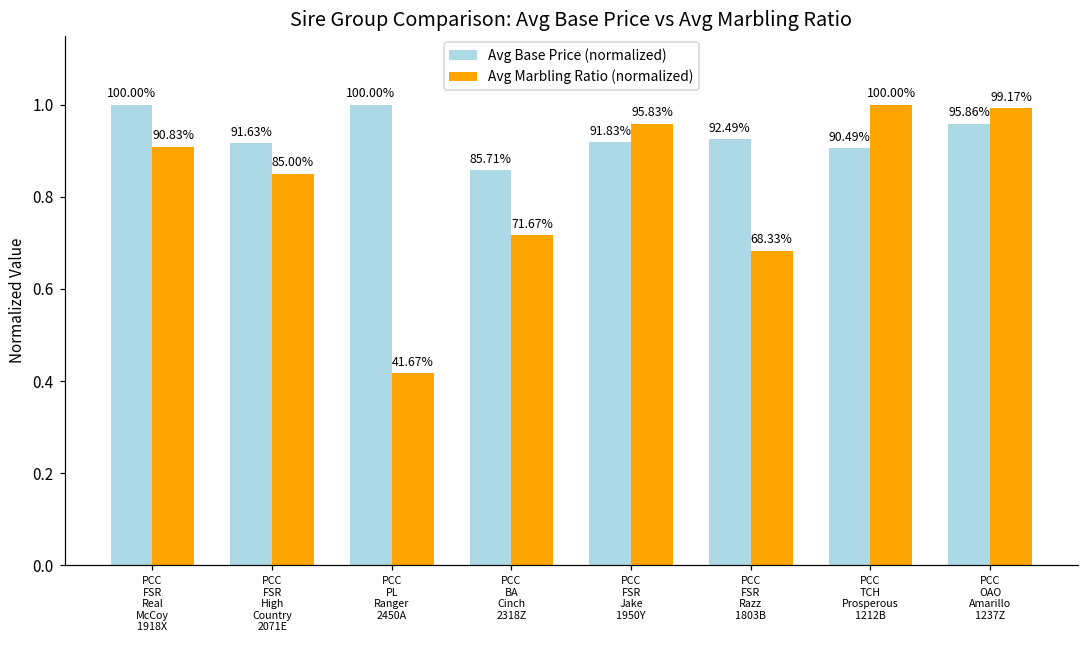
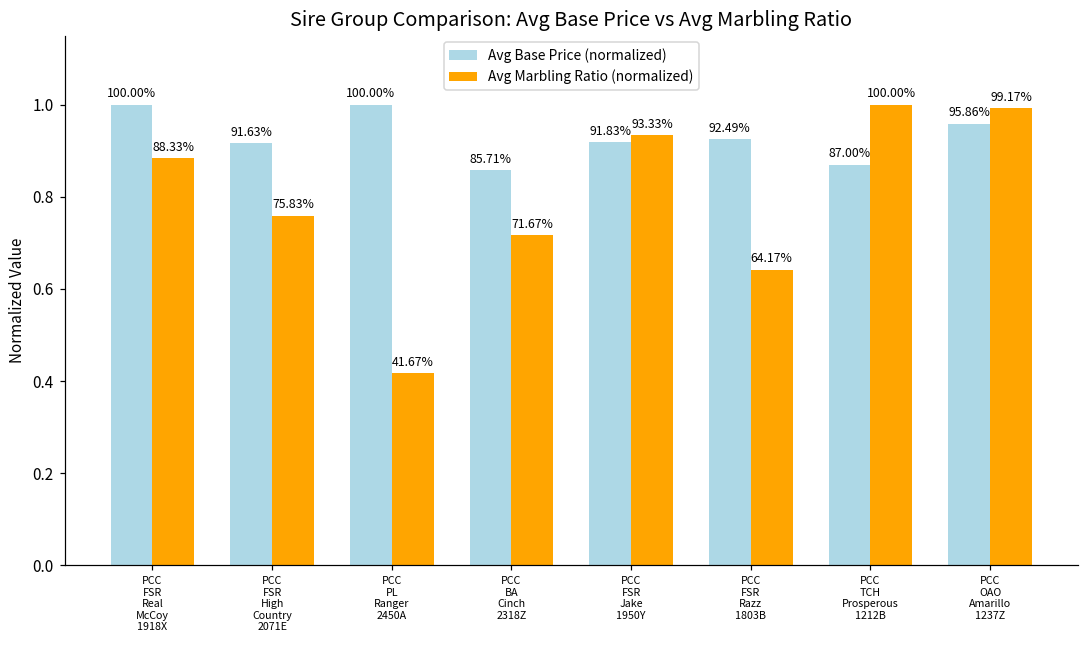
  {
    "Avg Base Price (normalized)": {
      "PCC FSR Real McCoy 1918X": "100.00%",
      "PCC FSR High Country 2071E": "91.63%",
      "PCC PL Ranger 2450A": "100.00%",
      "PCC BA Cinch 2318Z": "85.71%",
      "PCC FSR Jake 1950Y": "91.83%",
      "PCC FSR Razz 1803B": "92.49%",
-     "PCC TCH Prosperous 1212B": "90.49%",
+     "PCC TCH Prosperous 1212B": "87.00%",
      "PCC OAO Amarillo 1237Z": "95.86%"
    },
    "Avg Marbling Ratio (normalized)": {
-     "PCC FSR Real McCoy 1918X": "90.83%",
-     "PCC FSR High Country 2071E": "85.00%",
+     "PCC FSR Real McCoy 1918X": "88.33%",
+     "PCC FSR High Country 2071E": "75.83%",
      "PCC PL Ranger 2450A": "41.67%",
      "PCC BA Cinch 2318Z": "71.67%",
-     "PCC FSR Jake 1950Y": "95.83%",
-     "PCC FSR Razz 1803B": "68.33%",
+     "PCC FSR Jake 1950Y": "93.33%",
+     "PCC FSR Razz 1803B": "64.17%",
      "PCC TCH Prosperous 1212B": "100.00%",
      "PCC OAO Amarillo 1237Z": "99.17%"
    }
  }
